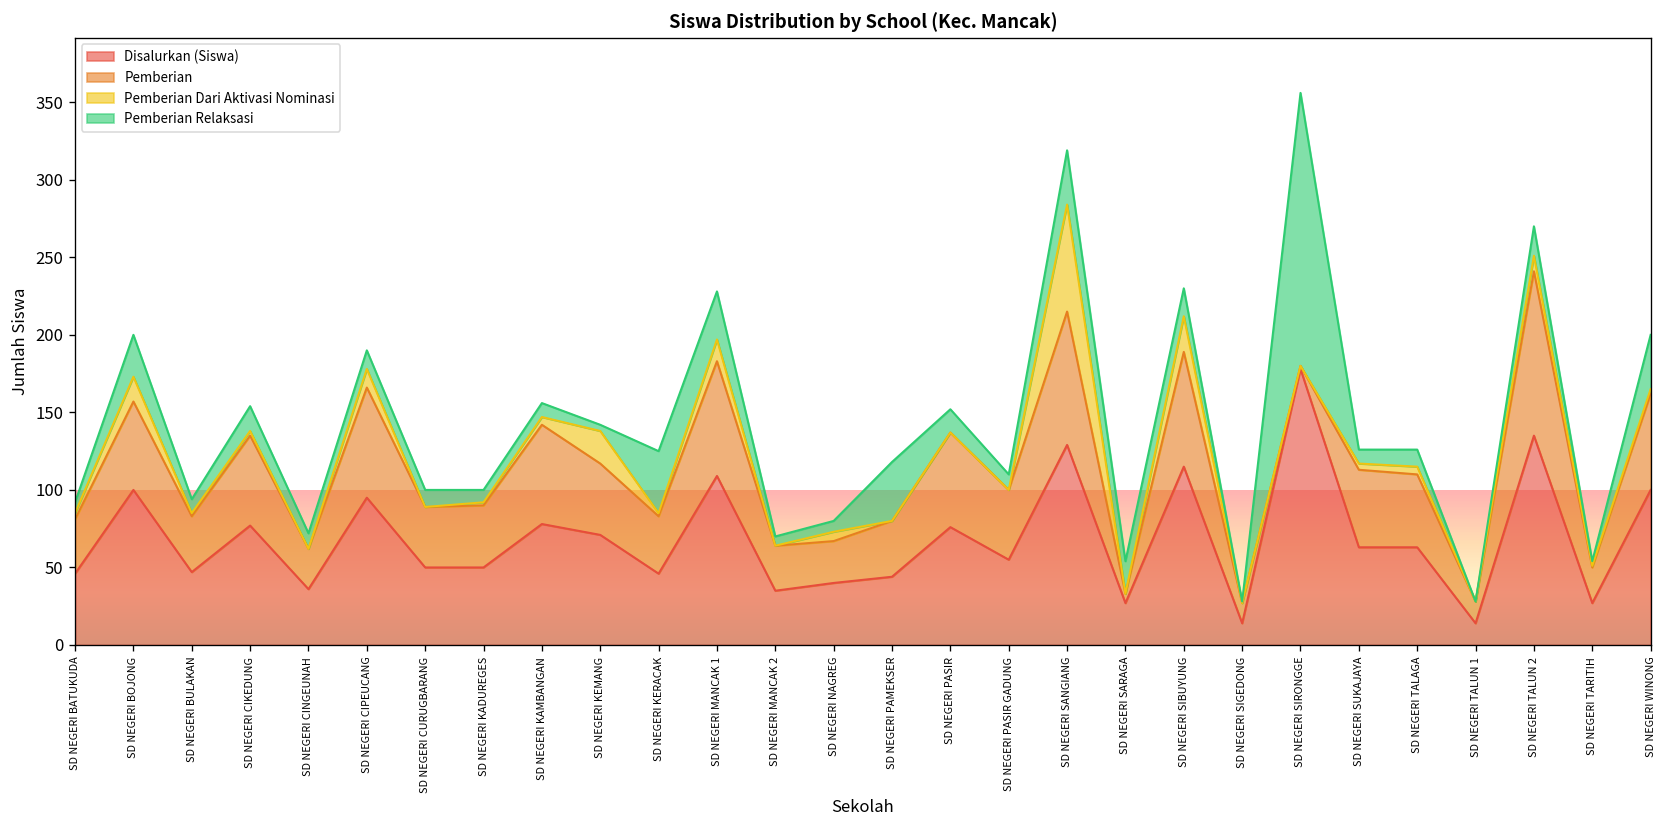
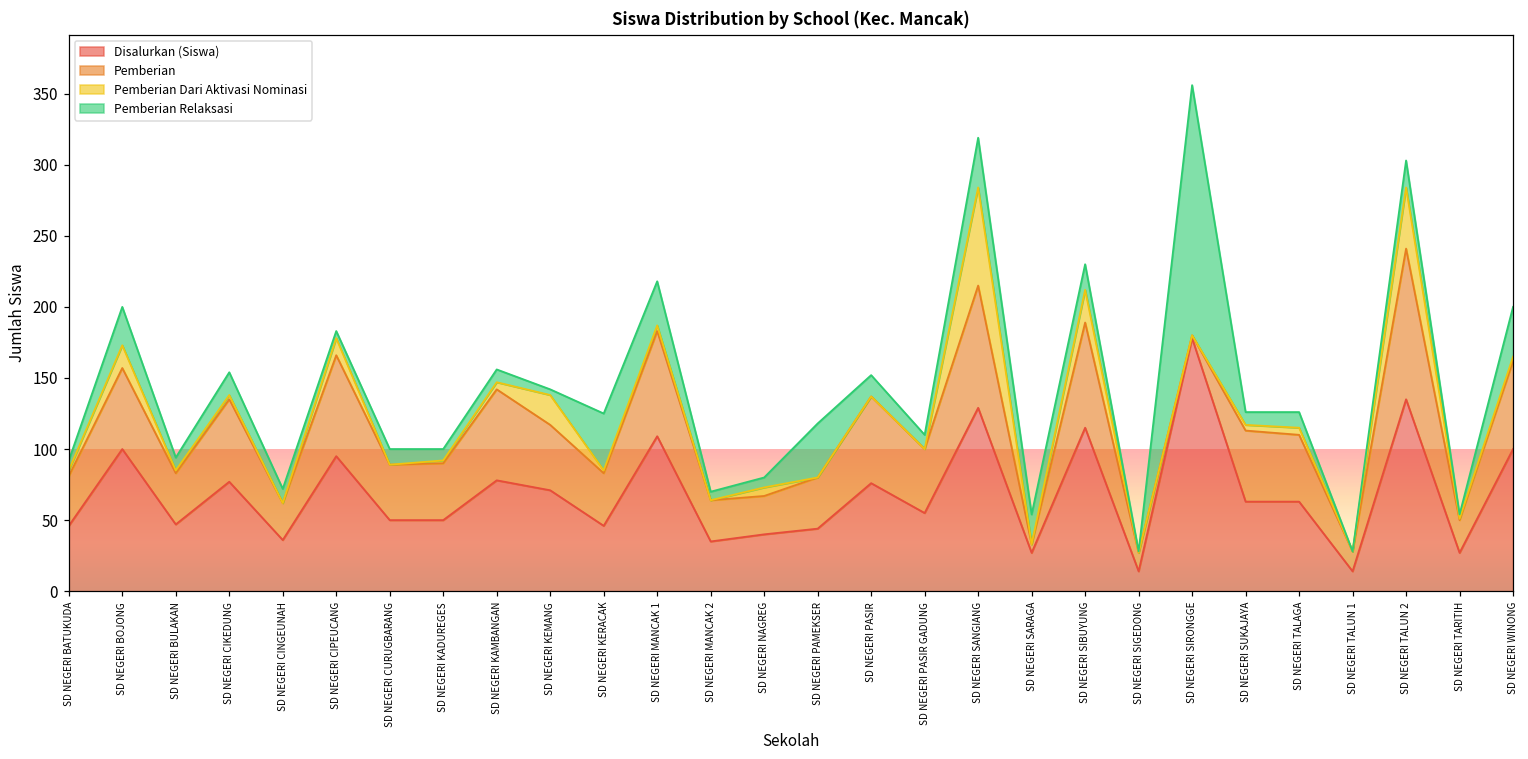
  {
    "Pemberian Dari Aktivasi Nominasi": {
      "SD NEGERI BATUKUDA": 4,
      "SD NEGERI BOJONG": 16,
      "SD NEGERI BULAKAN": 2,
      "SD NEGERI CIKEDUNG": 3,
      "SD NEGERI CIPEUCANG": 12,
      "SD NEGERI KADUREGES": 2,
      "SD NEGERI KAMBANGAN": 5,
      "SD NEGERI KEMANG": 21,
      "SD NEGERI KERACAK": 2,
-     "SD NEGERI MANCAK 1": 14,
+     "SD NEGERI MANCAK 1": 4,
      "SD NEGERI NAGREG": 6,
      "SD NEGERI SANGIANG": 69,
      "SD NEGERI SIBUYUNG": 23,
      "SD NEGERI SUKAJAYA": 4,
      "SD NEGERI TALAGA": 5,
-     "SD NEGERI TALUN 2": 10,
+     "SD NEGERI TALUN 2": 43,
      "SD NEGERI WINONG": 3
    },
    "Pemberian Relaksasi": {
      "SD NEGERI BATUKUDA": 7,
      "SD NEGERI BOJONG": 27,
      "SD NEGERI BULAKAN": 9,
      "SD NEGERI CIKEDUNG": 16,
      "SD NEGERI CINGEUNAH": 10,
-     "SD NEGERI CIPEUCANG": 12,
+     "SD NEGERI CIPEUCANG": 5,
      "SD NEGERI CURUGBARANG": 11,
      "SD NEGERI KADUREGES": 8,
      "SD NEGERI KAMBANGAN": 9,
      "SD NEGERI KEMANG": 4,
      "SD NEGERI KERACAK": 40,
      "SD NEGERI MANCAK 1": 31,
      "SD NEGERI MANCAK 2": 6,
      "SD NEGERI NAGREG": 7,
      "SD NEGERI PAMEKSER": 38,
      "SD NEGERI PASIR": 15,
      "SD NEGERI PASIR GADUNG": 10,
      "SD NEGERI SANGIANG": 35,
      "SD NEGERI SARAGA": 21,
      "SD NEGERI SIBUYUNG": 18,
      "SD NEGERI SIRONGGE": 176,
      "SD NEGERI SUKAJAYA": 9,
      "SD NEGERI TALAGA": 11,
      "SD NEGERI TALUN 2": 19,
      "SD NEGERI TARITIH": 3,
      "SD NEGERI WINONG": 35
    }
  }
